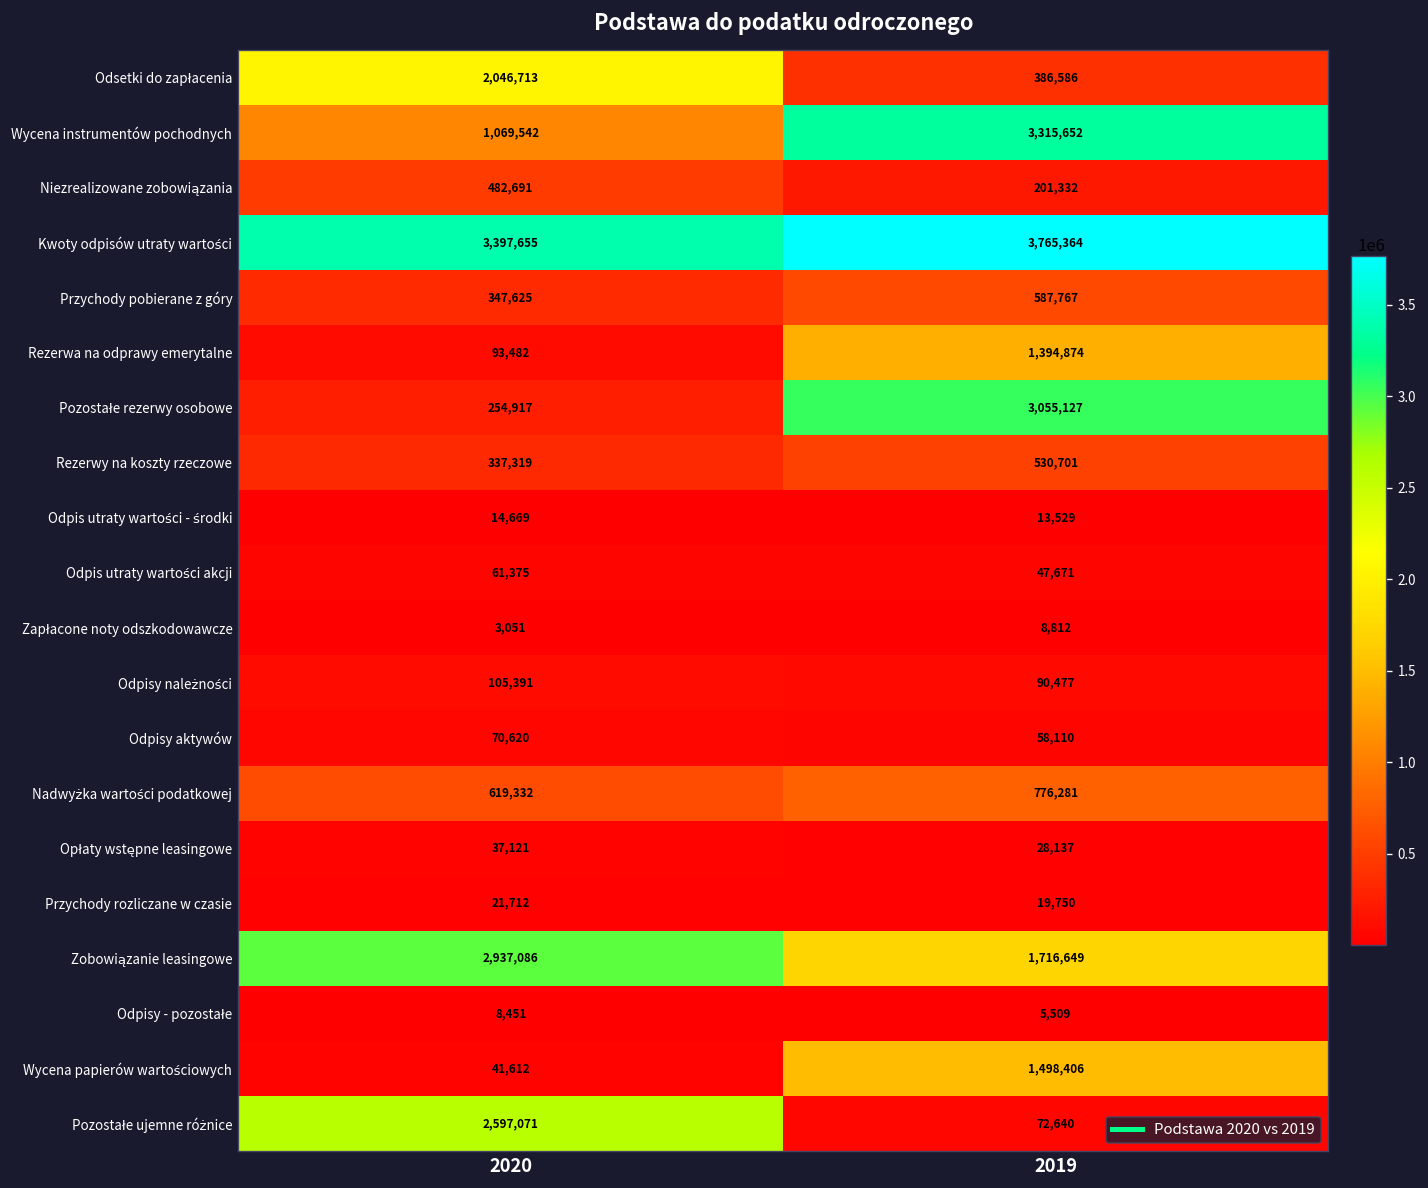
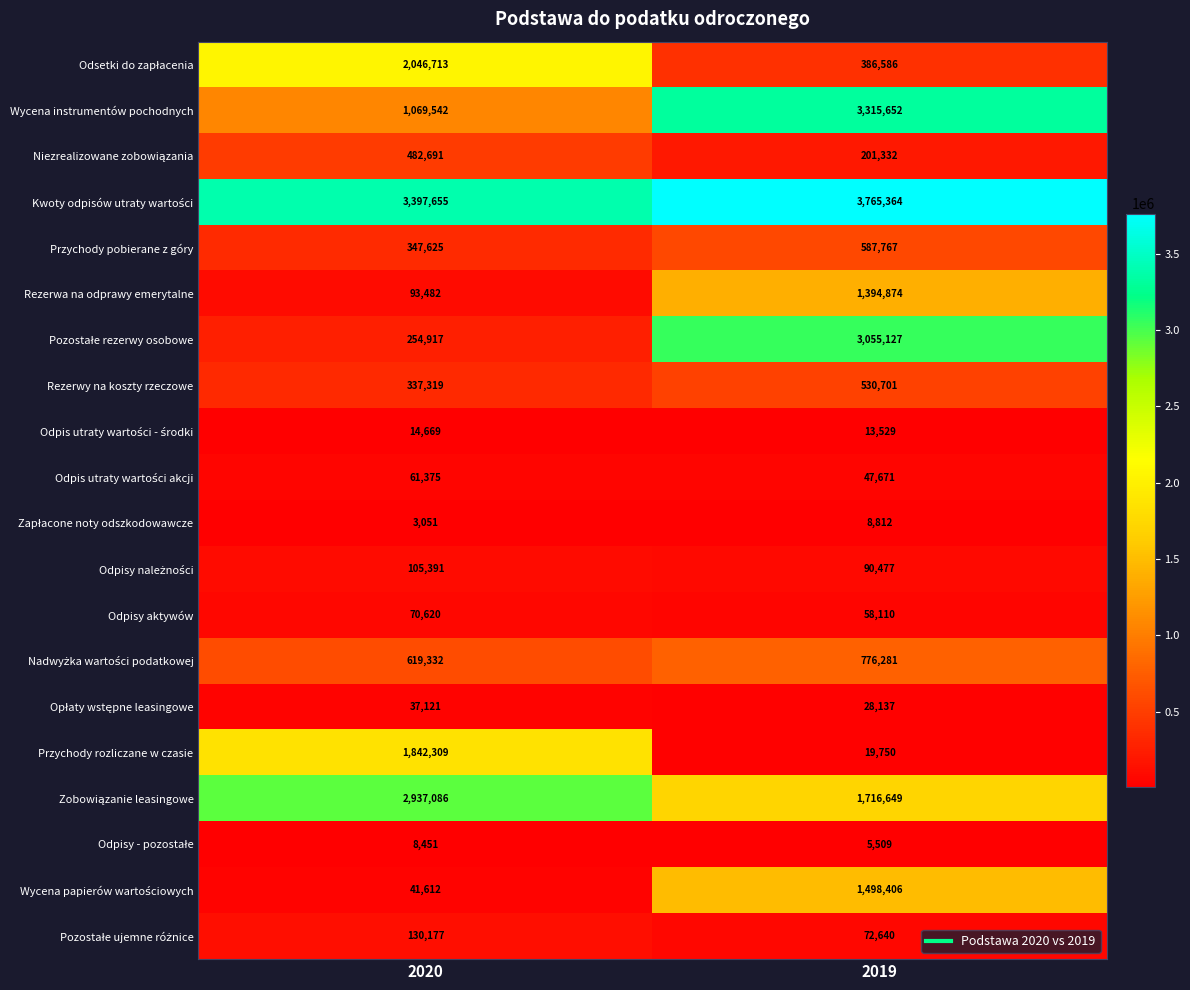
  {
    "Odsetki do zapłacenia": {
      "2020": "2,046,713",
      "2019": "386,586"
    },
    "Wycena instrumentów pochodnych": {
      "2020": "1,069,542",
      "2019": "3,315,652"
    },
    "Niezrealizowane zobowiązania": {
      "2020": "482,691",
      "2019": "201,332"
    },
    "Kwoty odpisów utraty wartości": {
      "2020": "3,397,655",
      "2019": "3,765,364"
    },
    "Przychody pobierane z góry": {
      "2020": "347,625",
      "2019": "587,767"
    },
    "Rezerwa na odprawy emerytalne": {
      "2020": "93,482",
      "2019": "1,394,874"
    },
    "Pozostałe rezerwy osobowe": {
      "2020": "254,917",
      "2019": "3,055,127"
    },
    "Rezerwy na koszty rzeczowe": {
      "2020": "337,319",
      "2019": "530,701"
    },
    "Odpis utraty wartości - środki": {
      "2020": "14,669",
      "2019": "13,529"
    },
    "Odpis utraty wartości akcji": {
      "2020": "61,375",
      "2019": "47,671"
    },
    "Zapłacone noty odszkodowawcze": {
      "2020": "3,051",
      "2019": "8,812"
    },
    "Odpisy należności": {
      "2020": "105,391",
      "2019": "90,477"
    },
    "Odpisy aktywów": {
      "2020": "70,620",
      "2019": "58,110"
    },
    "Nadwyżka wartości podatkowej": {
      "2020": "619,332",
      "2019": "776,281"
    },
    "Opłaty wstępne leasingowe": {
      "2020": "37,121",
      "2019": "28,137"
    },
    "Przychody rozliczane w czasie": {
-     "2020": "21,712",
+     "2020": "1,842,309",
      "2019": "19,750"
    },
    "Zobowiązanie leasingowe": {
      "2020": "2,937,086",
      "2019": "1,716,649"
    },
    "Odpisy - pozostałe": {
      "2020": "8,451",
      "2019": "5,509"
    },
    "Wycena papierów wartościowych": {
      "2020": "41,612",
      "2019": "1,498,406"
    },
    "Pozostałe ujemne różnice": {
-     "2020": "2,597,071",
+     "2020": "130,177",
      "2019": "72,640"
    }
  }
